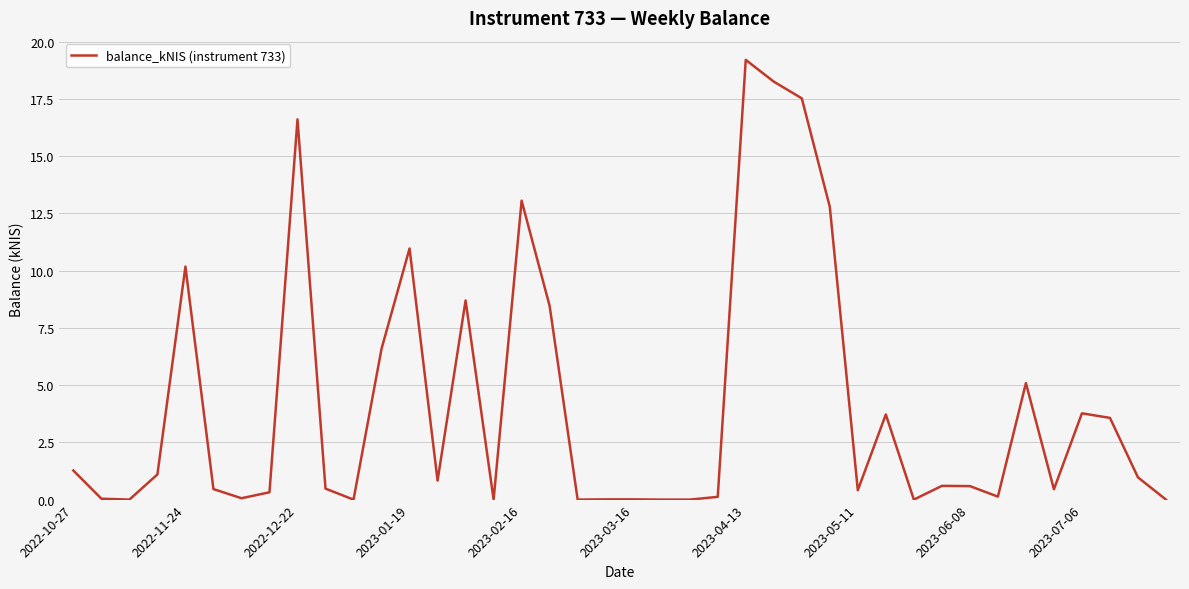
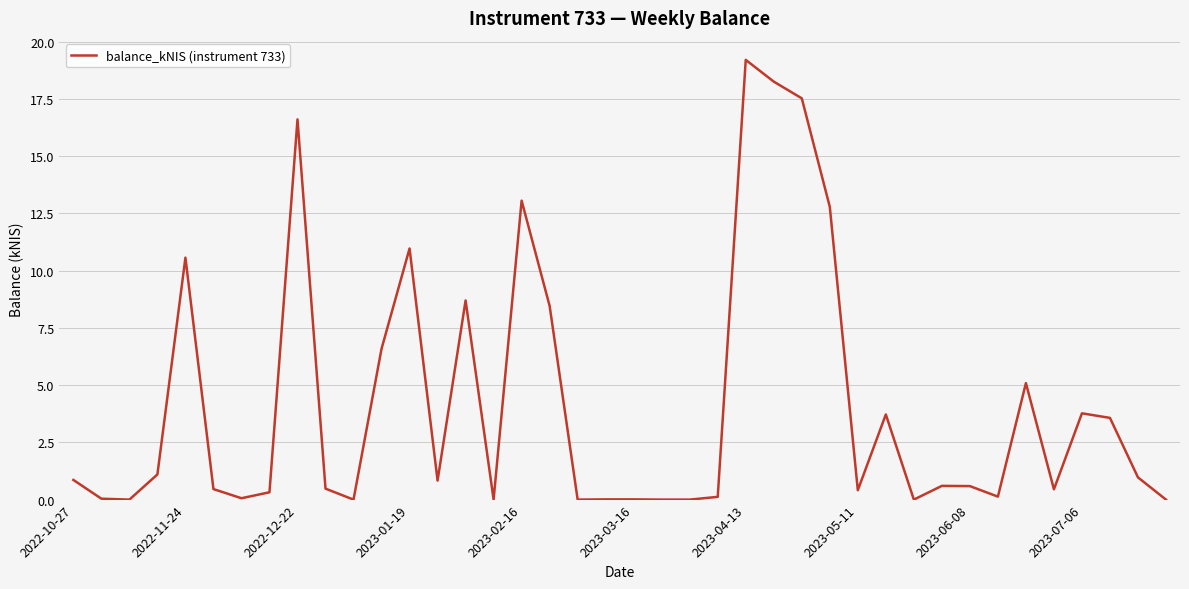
  {
-   "2022-10-27": 1.3,
-   "2022-11-24": 10.2,
+   "2022-10-27": 0.9,
+   "2022-11-24": 10.6,
    "2022-12-22": 16.6,
    "2023-01-19": 11.0,
    "2023-02-16": 13.1,
    "2023-03-16": 0.0,
    "2023-04-13": 19.2,
    "2023-05-11": 0.4,
    "2023-06-08": 0.6,
    "2023-07-06": 3.8
  }
